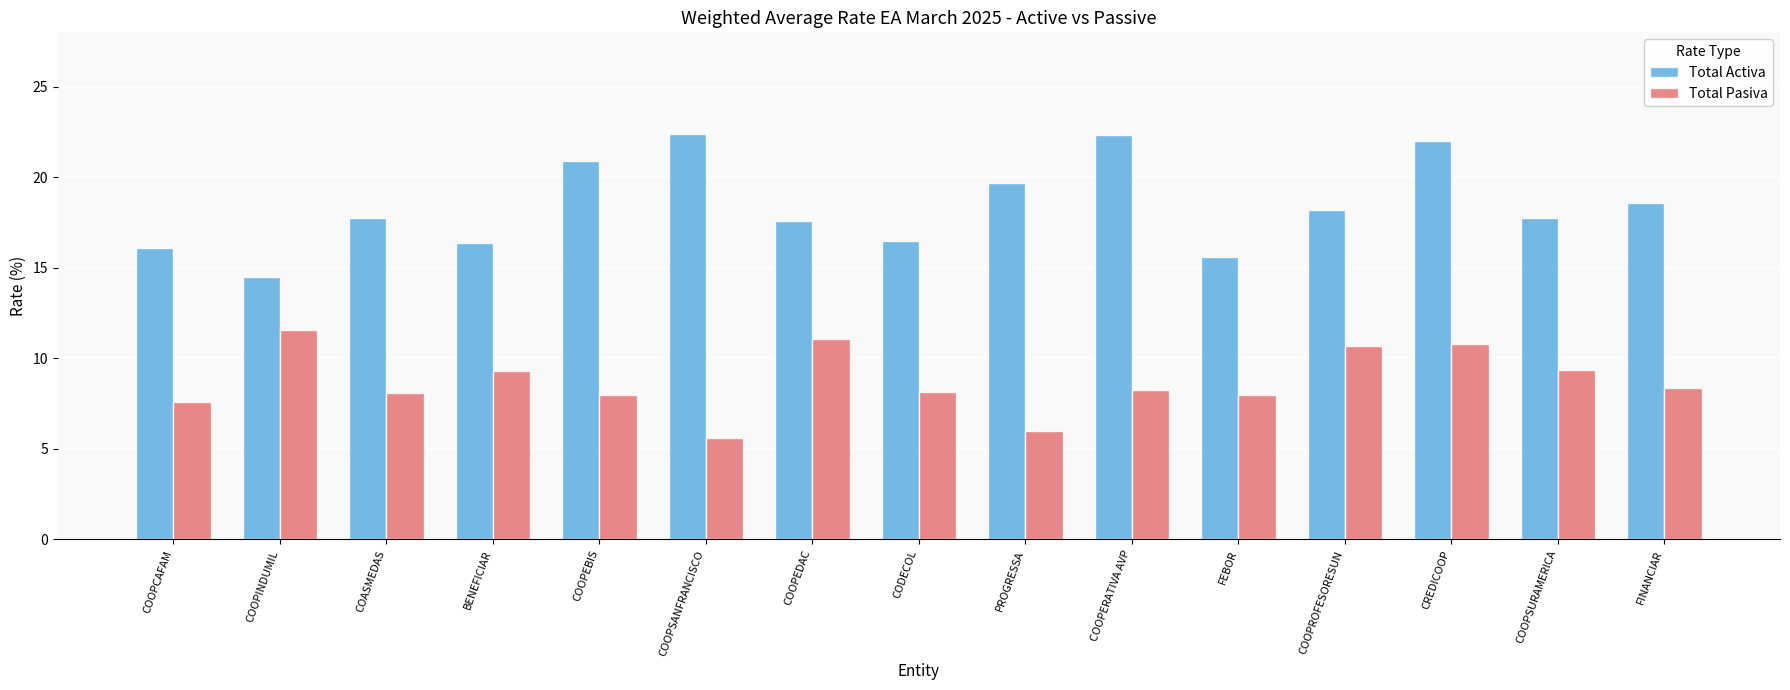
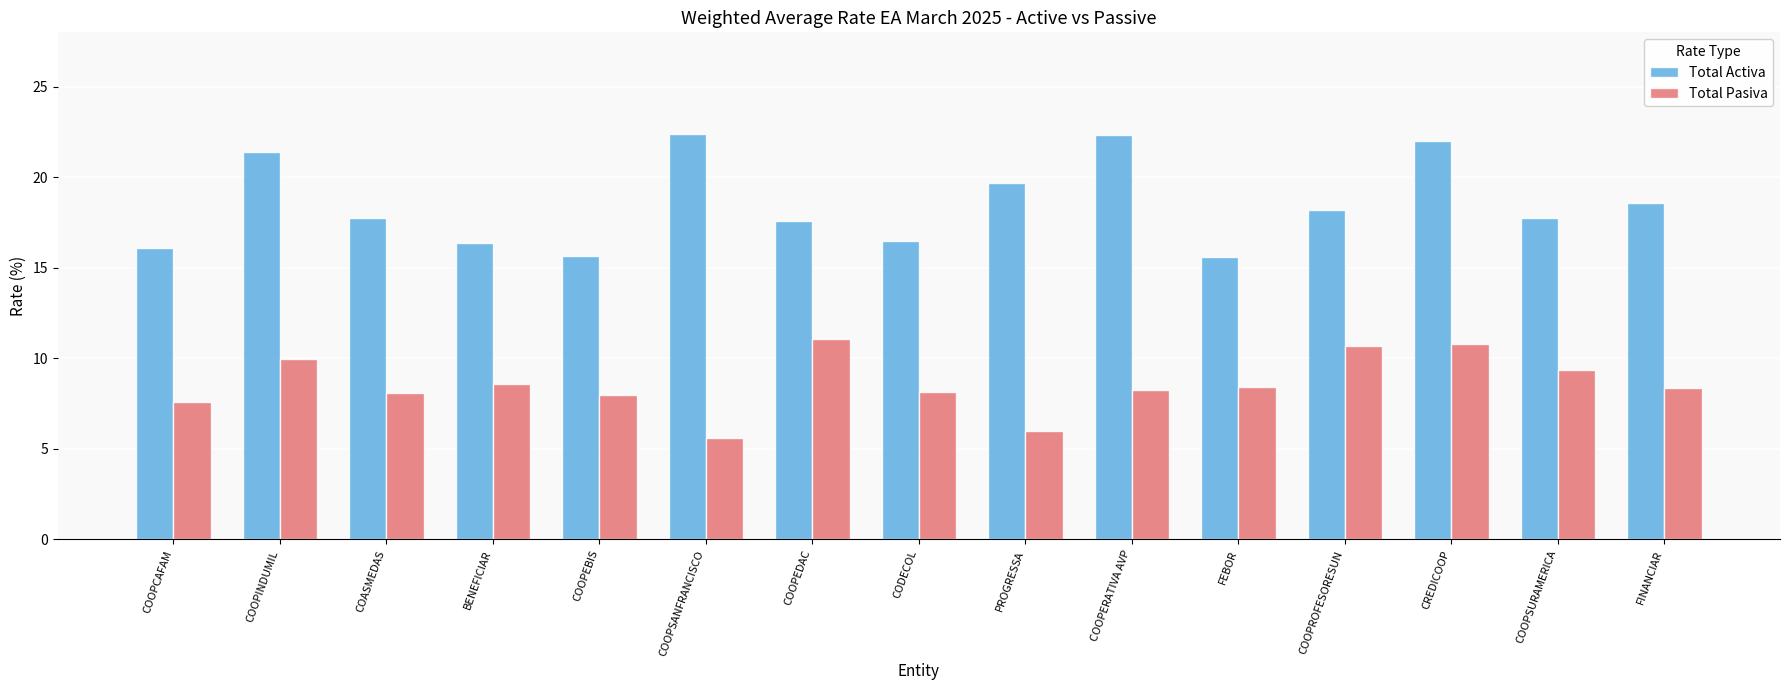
  {
    "Total Activa": {
      "COOPCAFAM": 16.1,
-     "COOPINDUMIL": 14.5,
+     "COOPINDUMIL": 21.4,
      "COASMEDAS": 17.8,
      "BENEFICIAR": 16.4,
-     "COOPEBIS": 20.9,
+     "COOPEBIS": 15.6,
      "COOPSANFRANCISCO": 22.4,
      "COOPEDAC": 17.6,
      "CODECOL": 16.5,
      "PROGRESSA": 19.7,
      "COOPERATIVA AVP": 22.3,
      "FEBOR": 15.6,
      "COOPROFESORESUN": 18.2,
      "CREDICOOP": 22.0,
      "COOPSURAMERICA": 17.8,
      "FINANCIAR": 18.6
    },
    "Total Pasiva": {
      "COOPCAFAM": 7.6,
-     "COOPINDUMIL": 11.6,
+     "COOPINDUMIL": 10.0,
      "COASMEDAS": 8.1,
-     "BENEFICIAR": 9.3,
+     "BENEFICIAR": 8.6,
      "COOPEBIS": 8.0,
      "COOPSANFRANCISCO": 5.6,
      "COOPEDAC": 11.1,
      "CODECOL": 8.1,
      "PROGRESSA": 6.0,
      "COOPERATIVA AVP": 8.2,
-     "FEBOR": 8.0,
+     "FEBOR": 8.4,
      "COOPROFESORESUN": 10.7,
      "CREDICOOP": 10.8,
      "COOPSURAMERICA": 9.3,
      "FINANCIAR": 8.4
    }
  }
